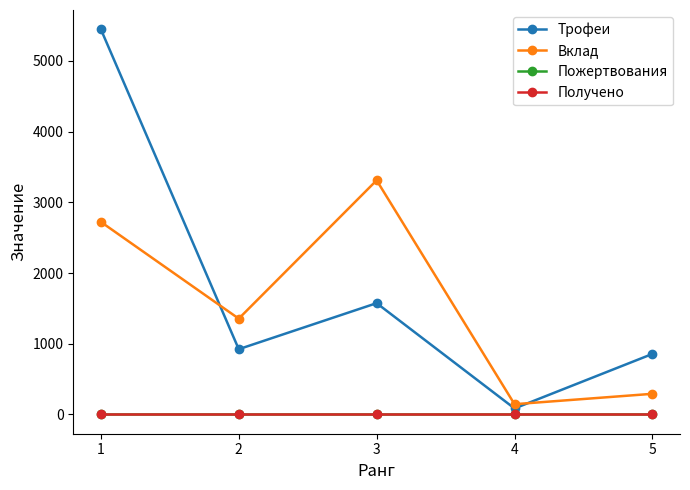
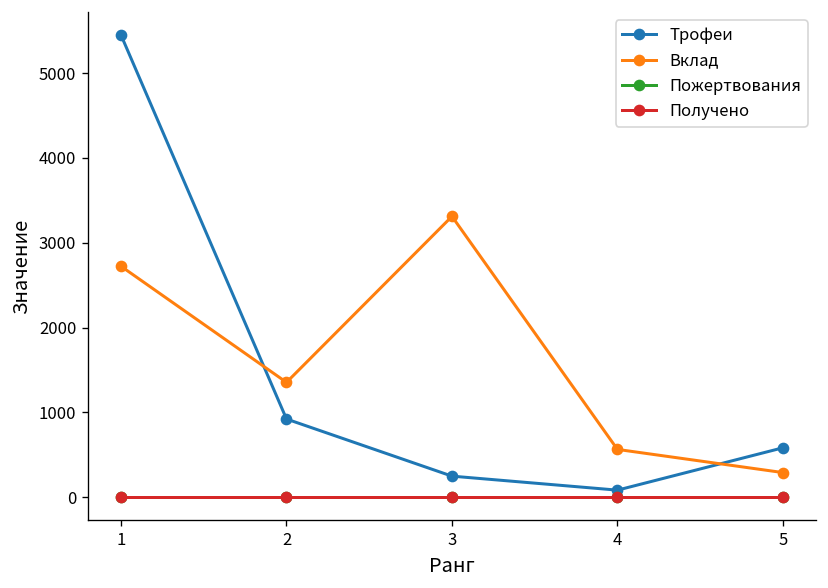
  {
    "Трофеи": {
      "1": 5400,
      "2": 900,
-     "3": 1600,
+     "3": 300,
      "4": 100,
-     "5": 900
+     "5": 600
    },
    "Вклад": {
      "1": 2700,
      "2": 1400,
      "3": 3300,
-     "4": 100,
+     "4": 600,
      "5": 300
    },
    "Получено": {
      "1": 0,
      "2": 0,
      "3": 0,
      "4": 0,
      "5": 0
    }
  }
